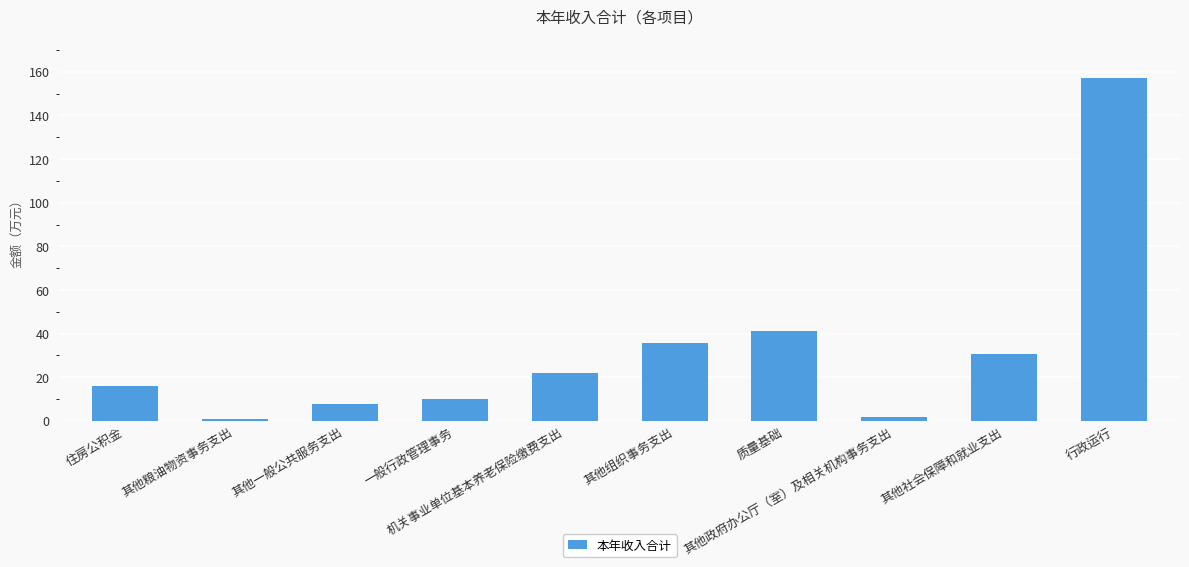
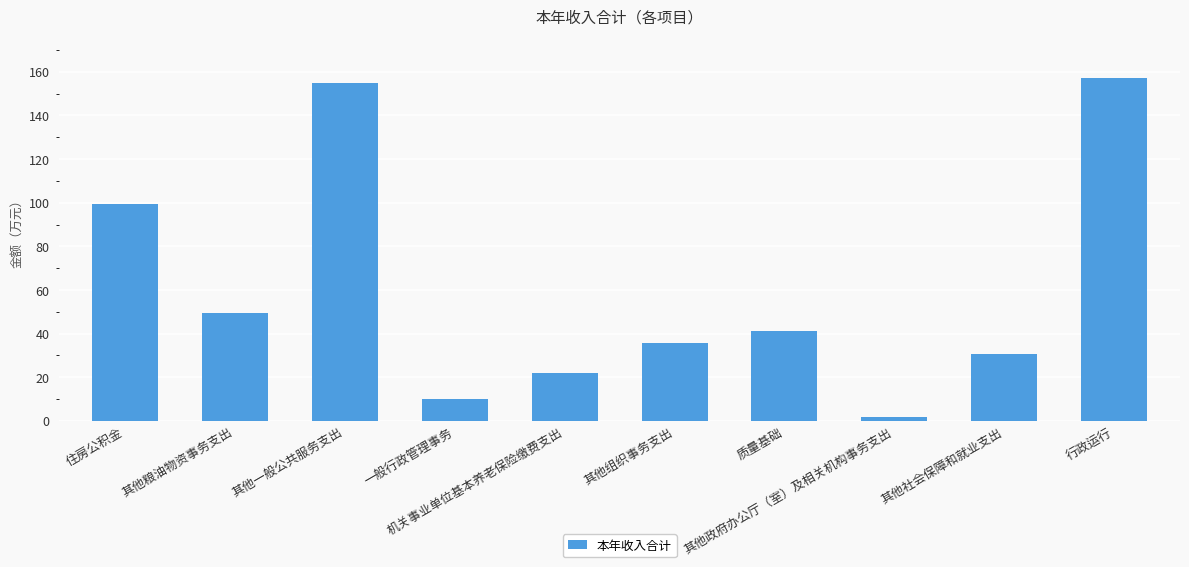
  {
-   "住房公积金": 16,
-   "其他粮油物资事务支出": 1,
-   "其他一般公共服务支出": 8,
+   "住房公积金": 99,
+   "其他粮油物资事务支出": 50,
+   "其他一般公共服务支出": 155,
    "一般行政管理事务": 10,
    "机关事业单位基本养老保险缴费支出": 22,
    "其他组织事务支出": 36,
    "质量基础": 41,
    "其他政府办公厅（室）及相关机构事务支出": 2,
    "其他社会保障和就业支出": 31,
    "行政运行": 157
  }
